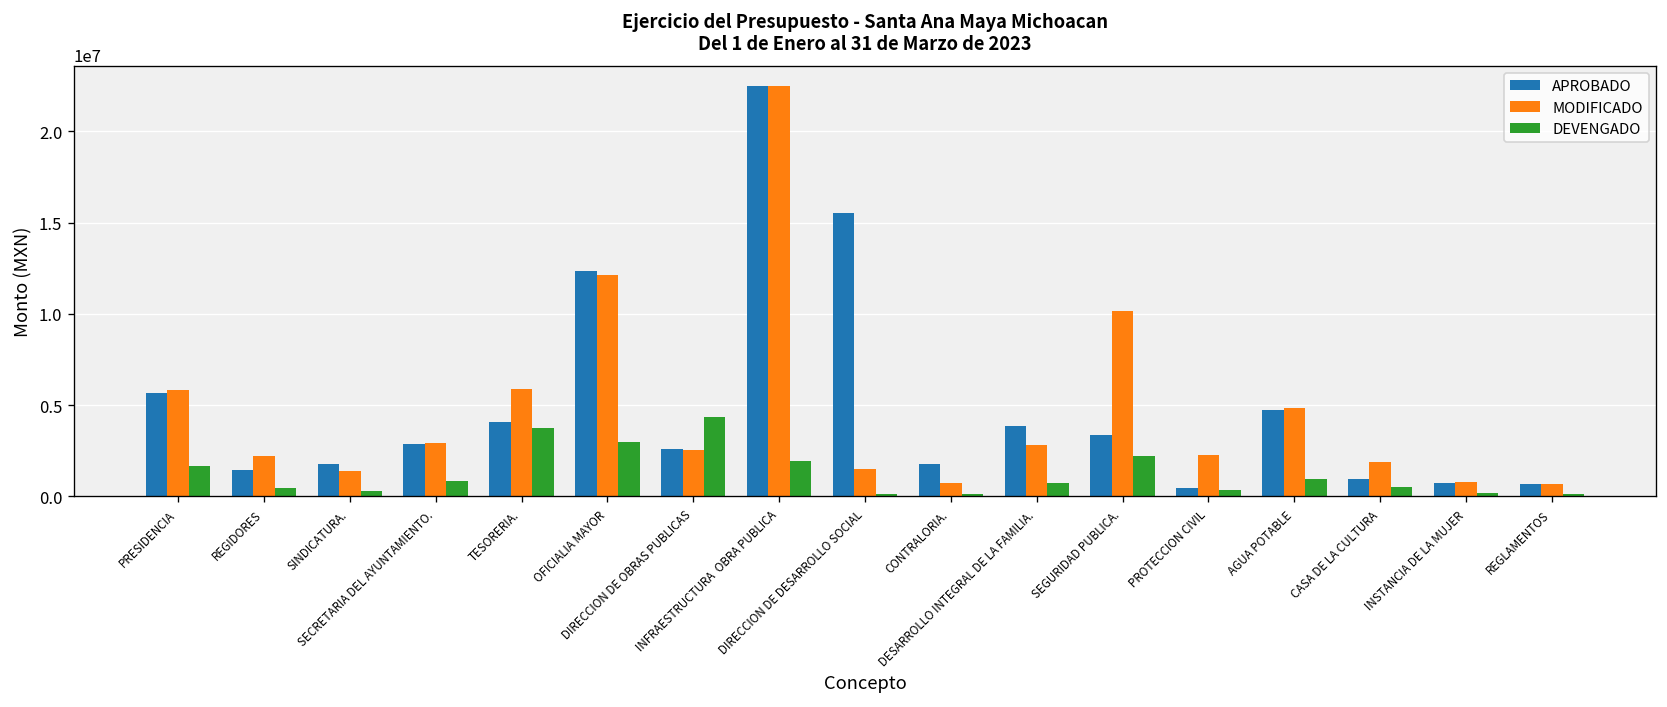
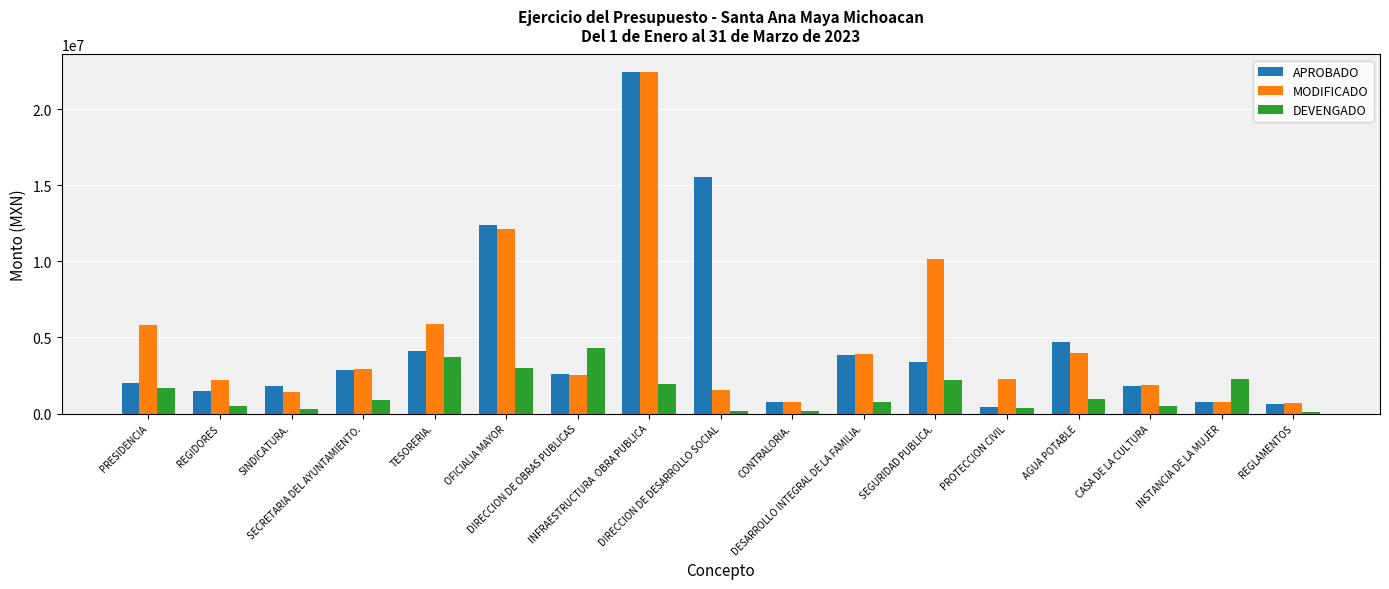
  {
    "APROBADO": {
-     "PRESIDENCIA": 5700000,
+     "PRESIDENCIA": 2000000,
      "REGIDORES": 1500000,
      "SINDICATURA.": 1800000,
      "SECRETARIA DEL AYUNTAMIENTO.": 2900000,
      "TESORERIA.": 4100000,
      "OFICIALIA MAYOR": 12400000,
      "DIRECCION DE OBRAS PUBLICAS": 2600000,
      "INFRAESTRUCTURA OBRA PUBLICA": 22500000,
      "DIRECCION DE DESARROLLO SOCIAL": 15600000,
-     "CONTRALORIA.": 1800000,
+     "CONTRALORIA.": 800000,
      "DESARROLLO INTEGRAL DE LA FAMILIA.": 3900000,
      "SEGURIDAD PUBLICA.": 3400000,
      "PROTECCION CIVIL": 400000,
      "AGUA POTABLE": 4700000,
-     "CASA DE LA CULTURA": 1000000,
+     "CASA DE LA CULTURA": 1800000,
      "INSTANCIA DE LA MUJER": 800000,
      "REGLAMENTOS": 700000
    },
    "MODIFICADO": {
      "PRESIDENCIA": 5800000,
      "REGIDORES": 2200000,
      "SINDICATURA.": 1400000,
      "SECRETARIA DEL AYUNTAMIENTO.": 2900000,
      "TESORERIA.": 5900000,
      "OFICIALIA MAYOR": 12100000,
      "DIRECCION DE OBRAS PUBLICAS": 2600000,
      "INFRAESTRUCTURA OBRA PUBLICA": 22500000,
      "DIRECCION DE DESARROLLO SOCIAL": 1500000,
      "CONTRALORIA.": 800000,
-     "DESARROLLO INTEGRAL DE LA FAMILIA.": 2800000,
+     "DESARROLLO INTEGRAL DE LA FAMILIA.": 3900000,
      "SEGURIDAD PUBLICA.": 10100000,
      "PROTECCION CIVIL": 2300000,
-     "AGUA POTABLE": 4900000,
+     "AGUA POTABLE": 4000000,
      "CASA DE LA CULTURA": 1900000,
      "INSTANCIA DE LA MUJER": 800000,
      "REGLAMENTOS": 700000
    },
    "DEVENGADO": {
      "PRESIDENCIA": 1700000,
      "REGIDORES": 500000,
      "SINDICATURA.": 300000,
      "SECRETARIA DEL AYUNTAMIENTO.": 900000,
      "TESORERIA.": 3700000,
      "OFICIALIA MAYOR": 3000000,
      "DIRECCION DE OBRAS PUBLICAS": 4300000,
      "INFRAESTRUCTURA OBRA PUBLICA": 1900000,
      "DESARROLLO INTEGRAL DE LA FAMILIA.": 800000,
      "SEGURIDAD PUBLICA.": 2200000,
      "PROTECCION CIVIL": 400000,
      "AGUA POTABLE": 900000,
      "CASA DE LA CULTURA": 500000,
-     "INSTANCIA DE LA MUJER": 200000
+     "INSTANCIA DE LA MUJER": 2300000
    }
  }
